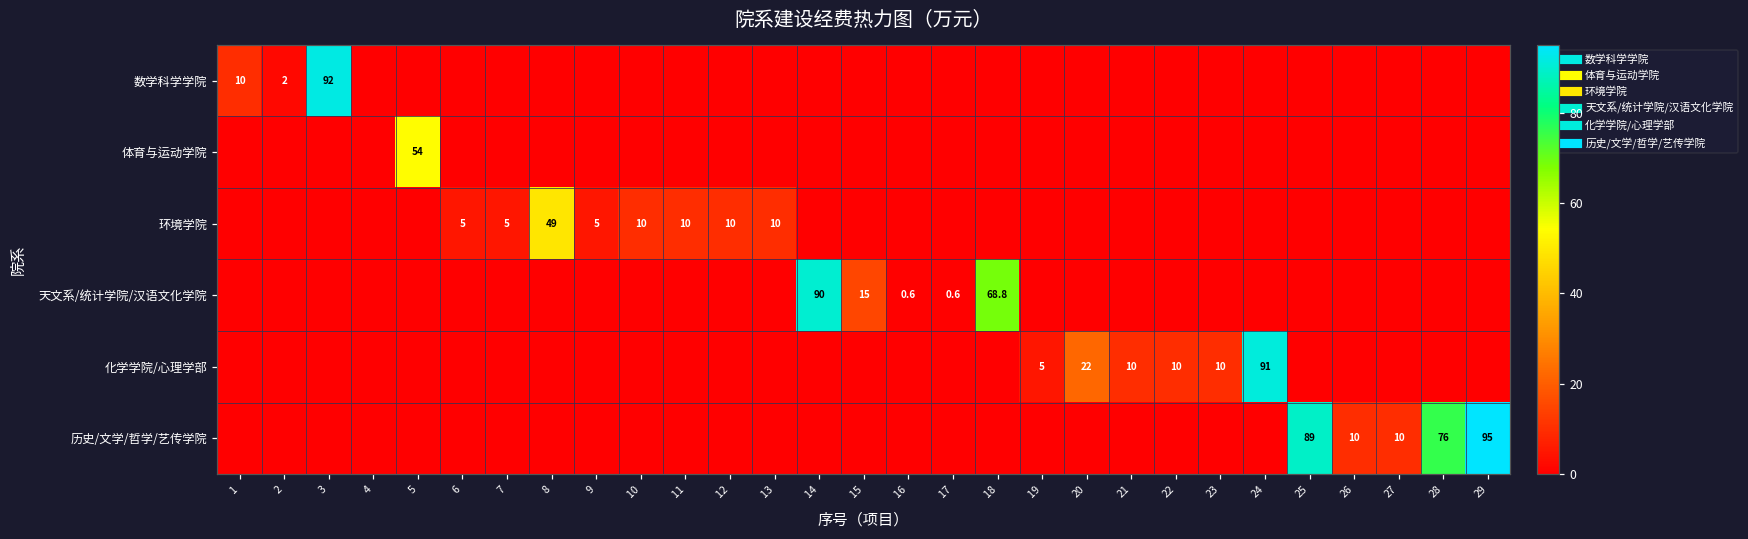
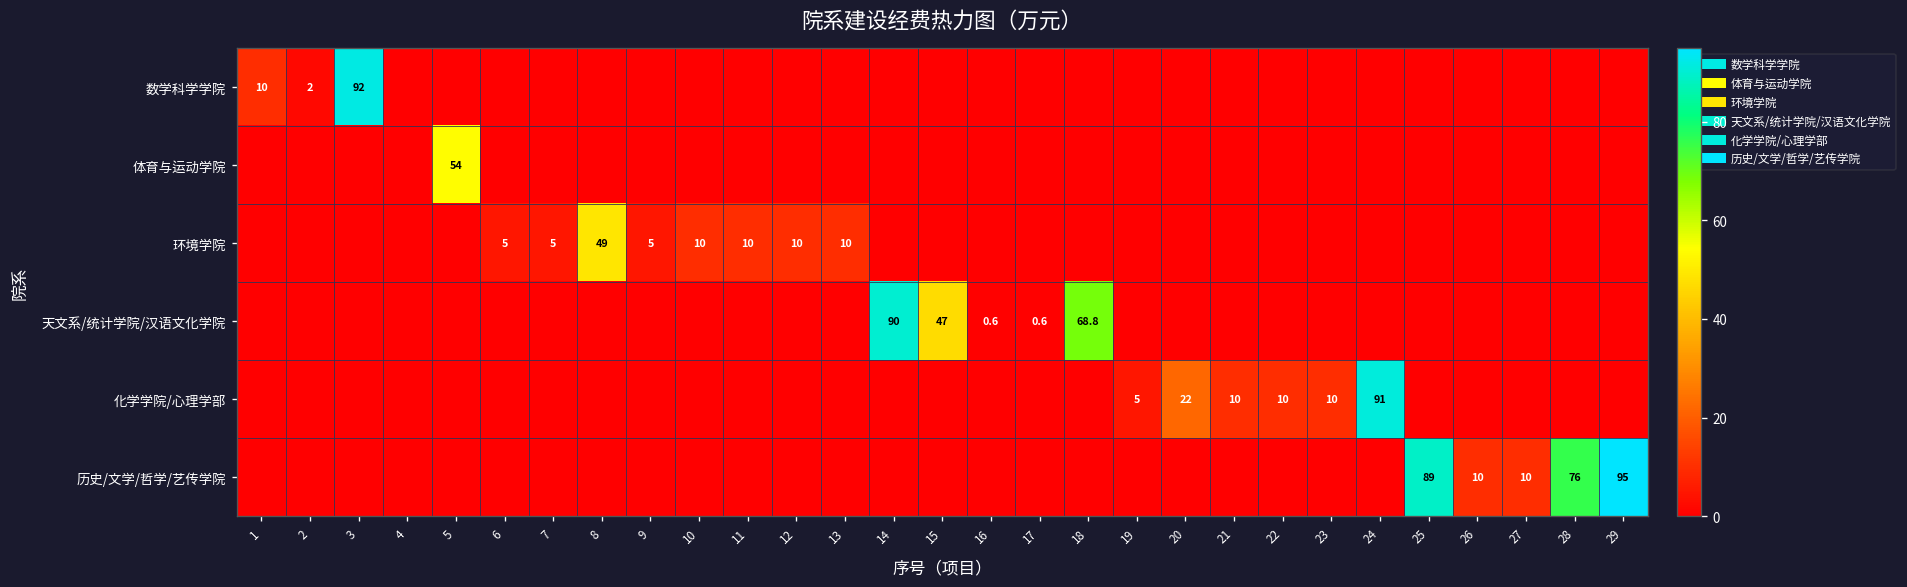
  {
    "数学科学学院": {
      "1": 10,
      "2": 2,
      "3": 92
    },
    "体育与运动学院": {
      "5": 54
    },
    "环境学院": {
      "6": 5,
      "7": 5,
      "8": 49,
      "9": 5,
      "10": 10,
      "11": 10,
      "12": 10,
      "13": 10
    },
    "天文系/统计学院/汉语文化学院": {
      "14": 90,
-     "15": 15,
+     "15": 47,
      "16": 0.6,
      "17": 0.6,
      "18": 68.8
    },
    "化学学院/心理学部": {
      "19": 5,
      "20": 22,
      "21": 10,
      "22": 10,
      "23": 10,
      "24": 91
    },
    "历史/文学/哲学/艺传学院": {
      "25": 89,
      "26": 10,
      "27": 10,
      "28": 76,
      "29": 95
    }
  }
